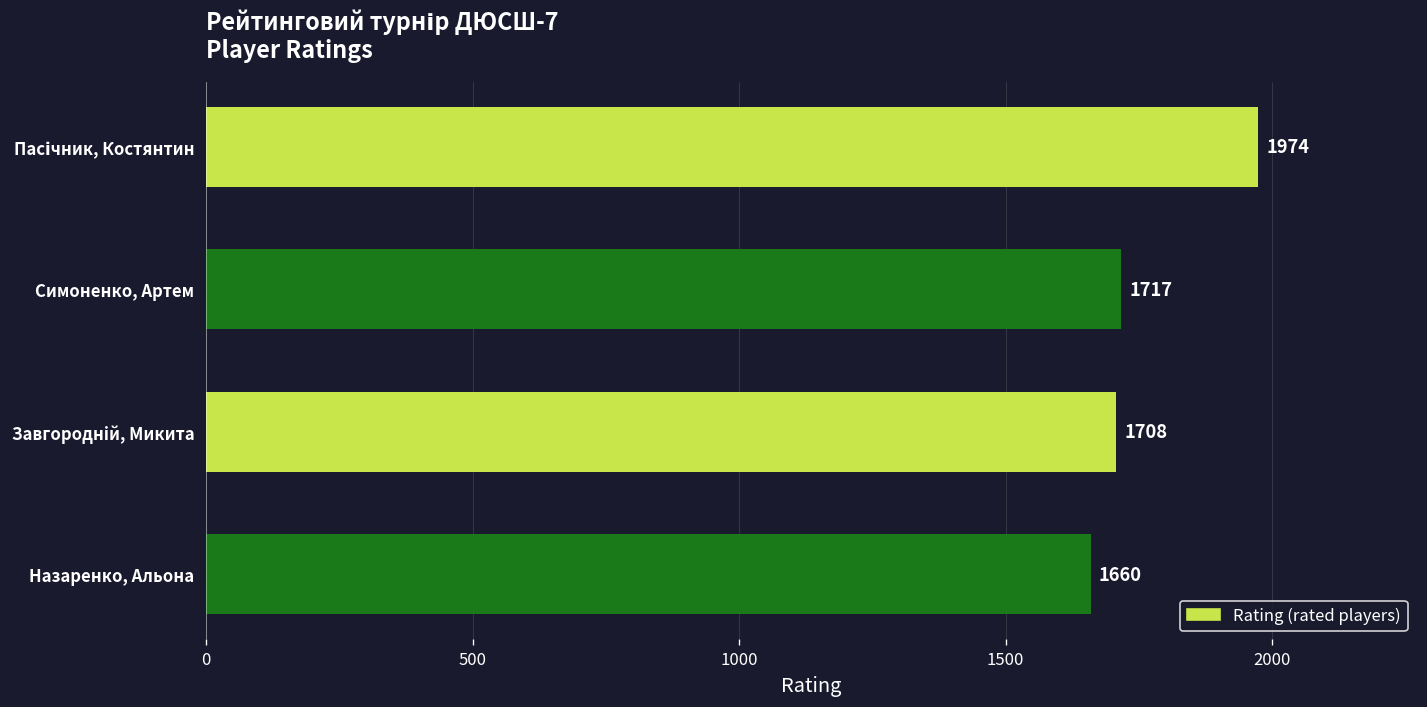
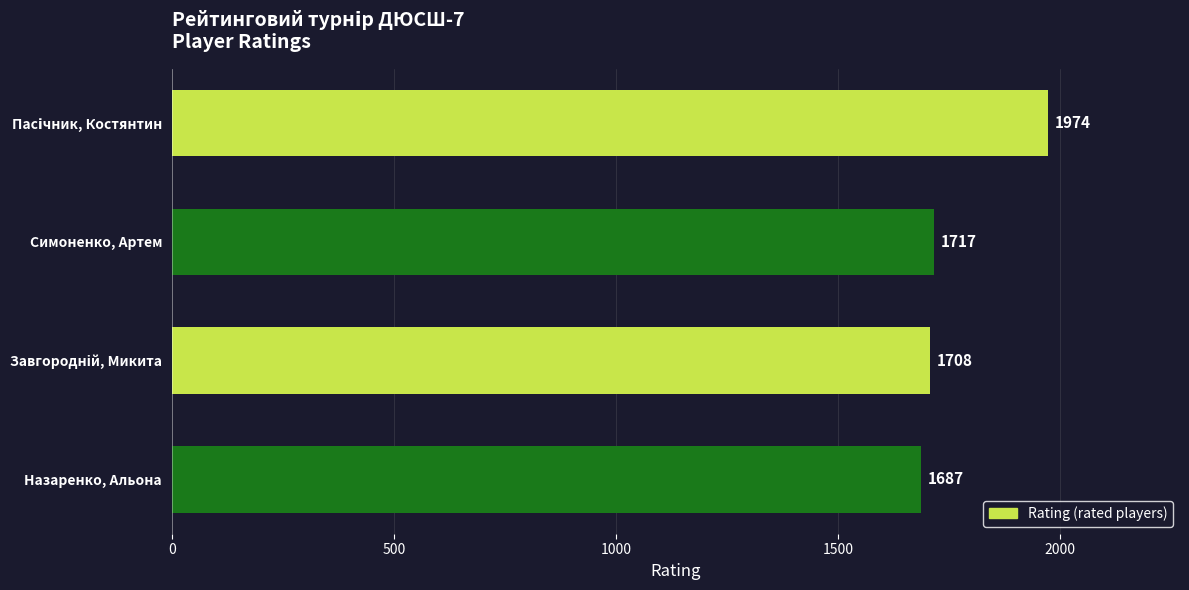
  {
    "Пасічник, Костянтин": 1974,
    "Симоненко, Артем": 1717,
    "Завгороднiй, Микита": 1708,
-   "Назаренко, Альона": 1660
+   "Назаренко, Альона": 1687
  }
